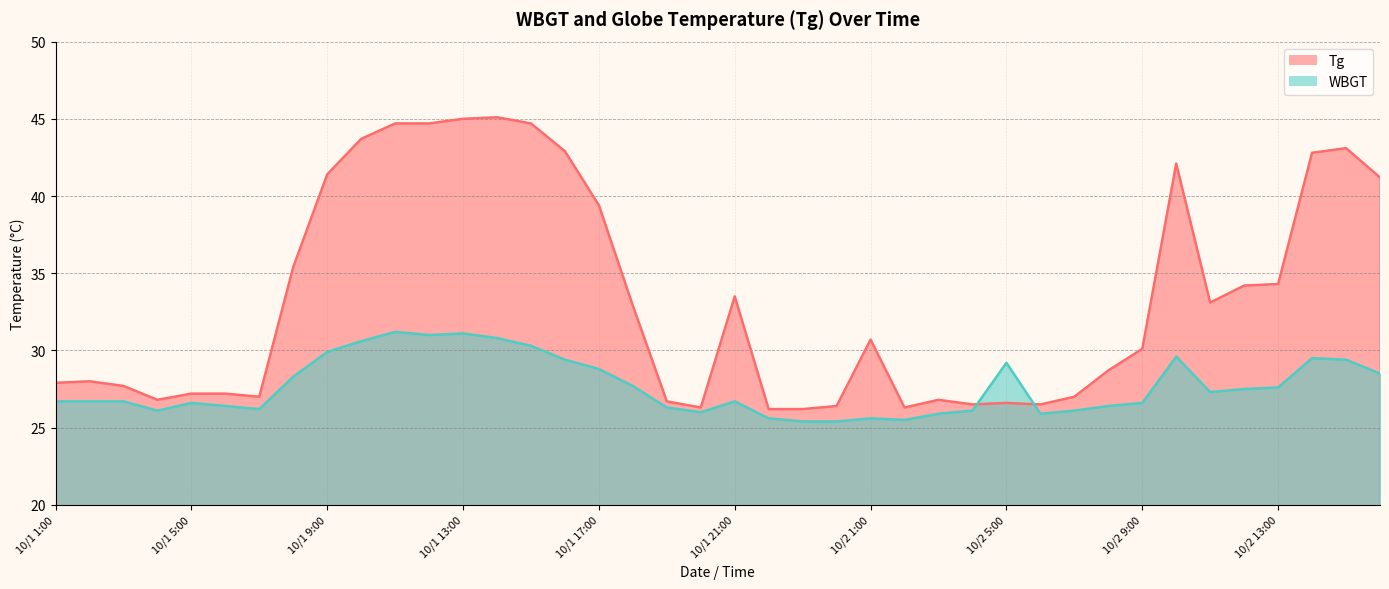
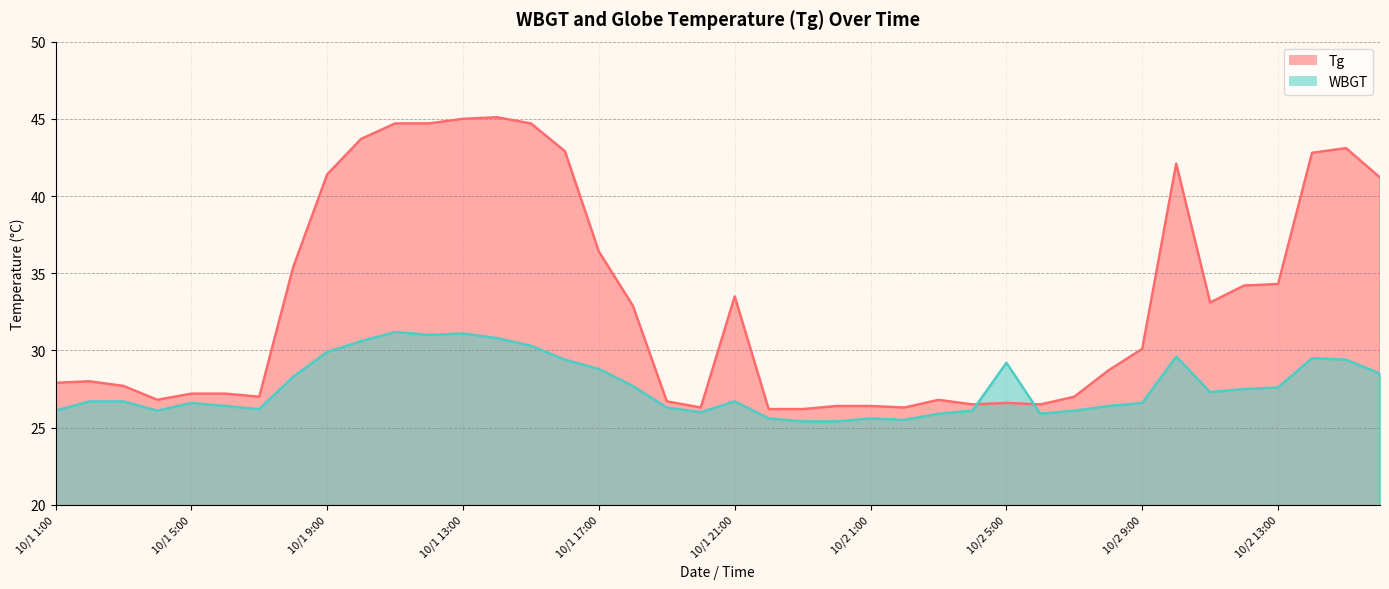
  {
    "Tg": {
      "10/1 1:00": 27.9,
      "10/1 5:00": 27.2,
      "10/1 9:00": 41.4,
      "10/1 13:00": 45.0,
-     "10/1 17:00": 39.4,
+     "10/1 17:00": 36.4,
      "10/1 21:00": 33.5,
-     "10/2 1:00": 30.7,
+     "10/2 1:00": 26.4,
      "10/2 5:00": 26.6,
      "10/2 9:00": 30.1,
      "10/2 13:00": 34.3
    },
    "WBGT": {
-     "10/1 1:00": 26.7,
+     "10/1 1:00": 26.1,
      "10/1 5:00": 26.6,
      "10/1 9:00": 29.9,
      "10/1 13:00": 31.1,
      "10/1 17:00": 28.8,
      "10/1 21:00": 26.7,
      "10/2 1:00": 25.6,
      "10/2 5:00": 29.2,
      "10/2 9:00": 26.6,
      "10/2 13:00": 27.6
    }
  }
